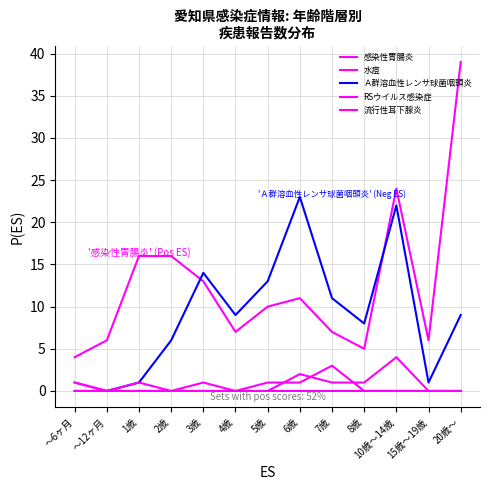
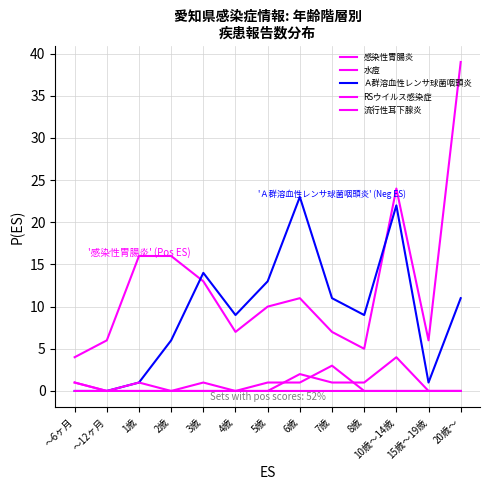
  {
    "Ａ群溶血性レンサ球菌咽頭炎": {
      "2歳": 6,
      "3歳": 14,
      "4歳": 9,
      "5歳": 13,
      "6歳": 23,
      "7歳": 11,
-     "8歳": 8,
+     "8歳": 9,
      "10歳～14歳": 22,
      "15歳～19歳": 1,
-     "20歳～": 9
+     "20歳～": 11
    }
  }
